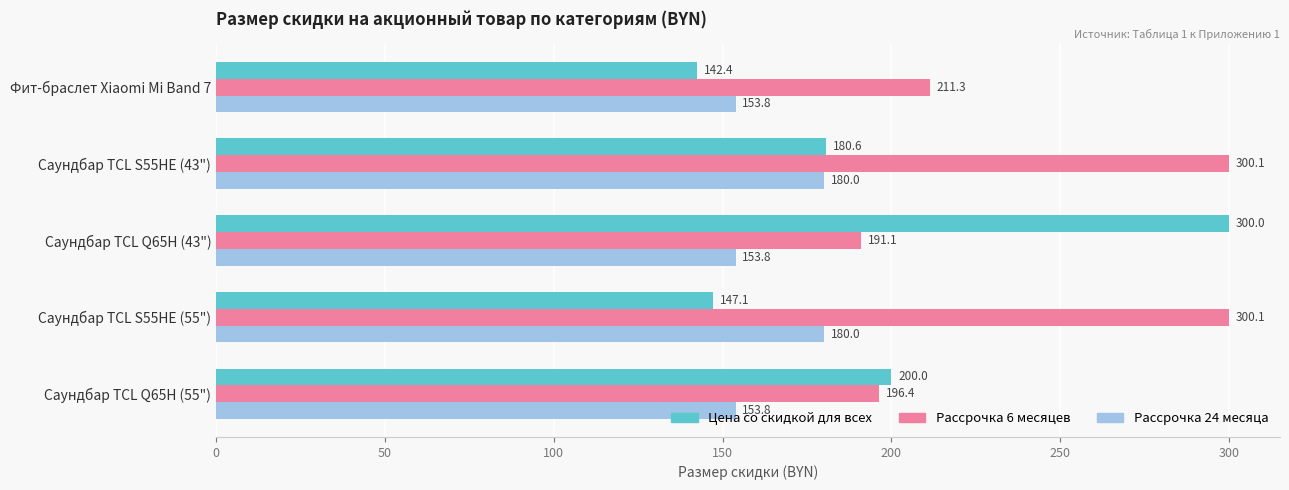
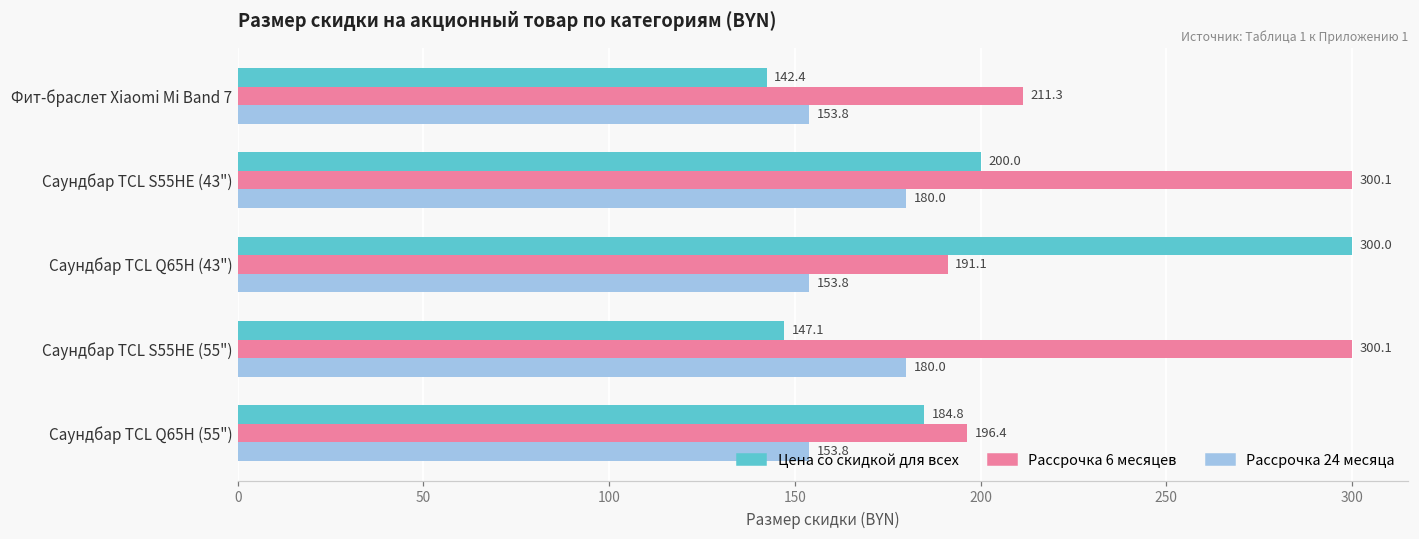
  {
    "Цена со скидкой для всех": {
      "Фит-браслет Xiaomi Mi Band 7": 142.4,
-     "Саундбар TCL S55HE (43\")": 180.6,
+     "Саундбар TCL S55HE (43\")": 200.0,
      "Саундбар TCL Q65H (43\")": 300.0,
      "Саундбар TCL S55HE (55\")": 147.1,
-     "Саундбар TCL Q65H (55\")": 200.0
+     "Саундбар TCL Q65H (55\")": 184.8
    },
    "Рассрочка 6 месяцев": {
      "Фит-браслет Xiaomi Mi Band 7": 211.3,
      "Саундбар TCL S55HE (43\")": 300.1,
      "Саундбар TCL Q65H (43\")": 191.1,
      "Саундбар TCL S55HE (55\")": 300.1,
      "Саундбар TCL Q65H (55\")": 196.4
    },
    "Рассрочка 24 месяца": {
      "Фит-браслет Xiaomi Mi Band 7": 153.8,
      "Саундбар TCL S55HE (43\")": 180.0,
      "Саундбар TCL Q65H (43\")": 153.8,
      "Саундбар TCL S55HE (55\")": 180.0,
      "Саундбар TCL Q65H (55\")": 153.8
    }
  }
